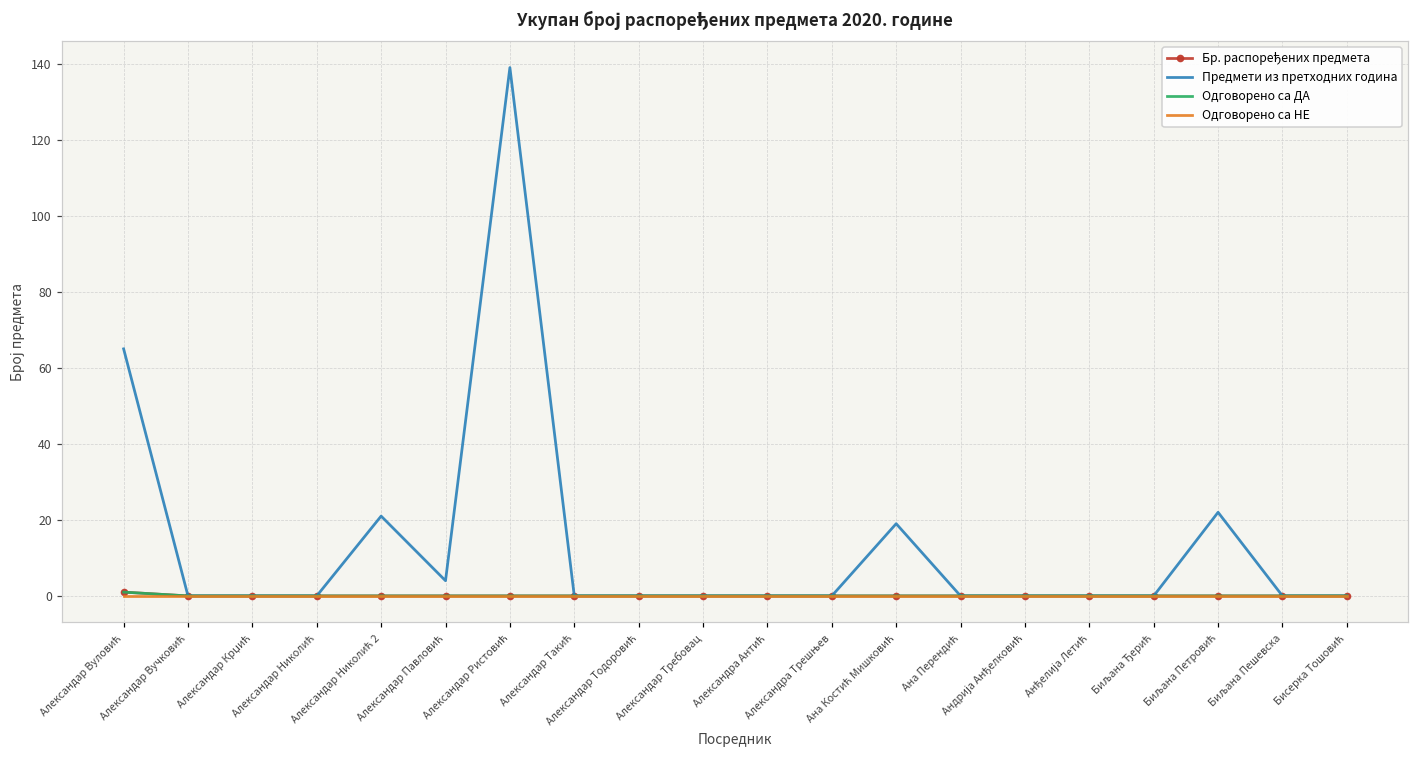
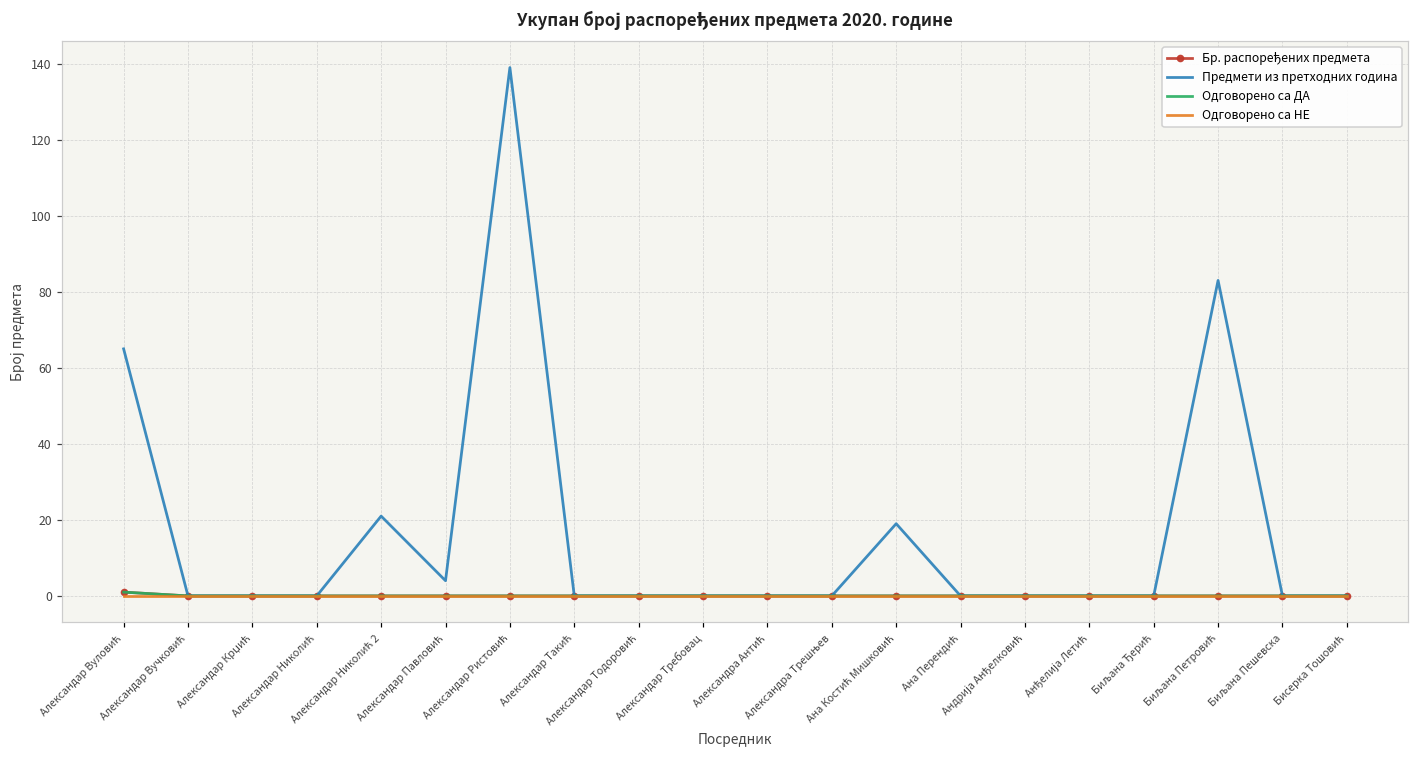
  {
    "Одговорено са ДА": {
      "Александар Вуловић": 1
    },
    "Предмети из претходних година": {
      "Александар Вуловић": 65,
      "Александар Николић 2": 21,
      "Александар Павловић": 4,
      "Александар Ристовић": 139,
      "Ана Костић Мишковић": 19,
-     "Биљана Петровић": 22
+     "Биљана Петровић": 83
    },
    "Одговорено са НЕ": {
      "Александар Вуловић": 0
    }
  }
